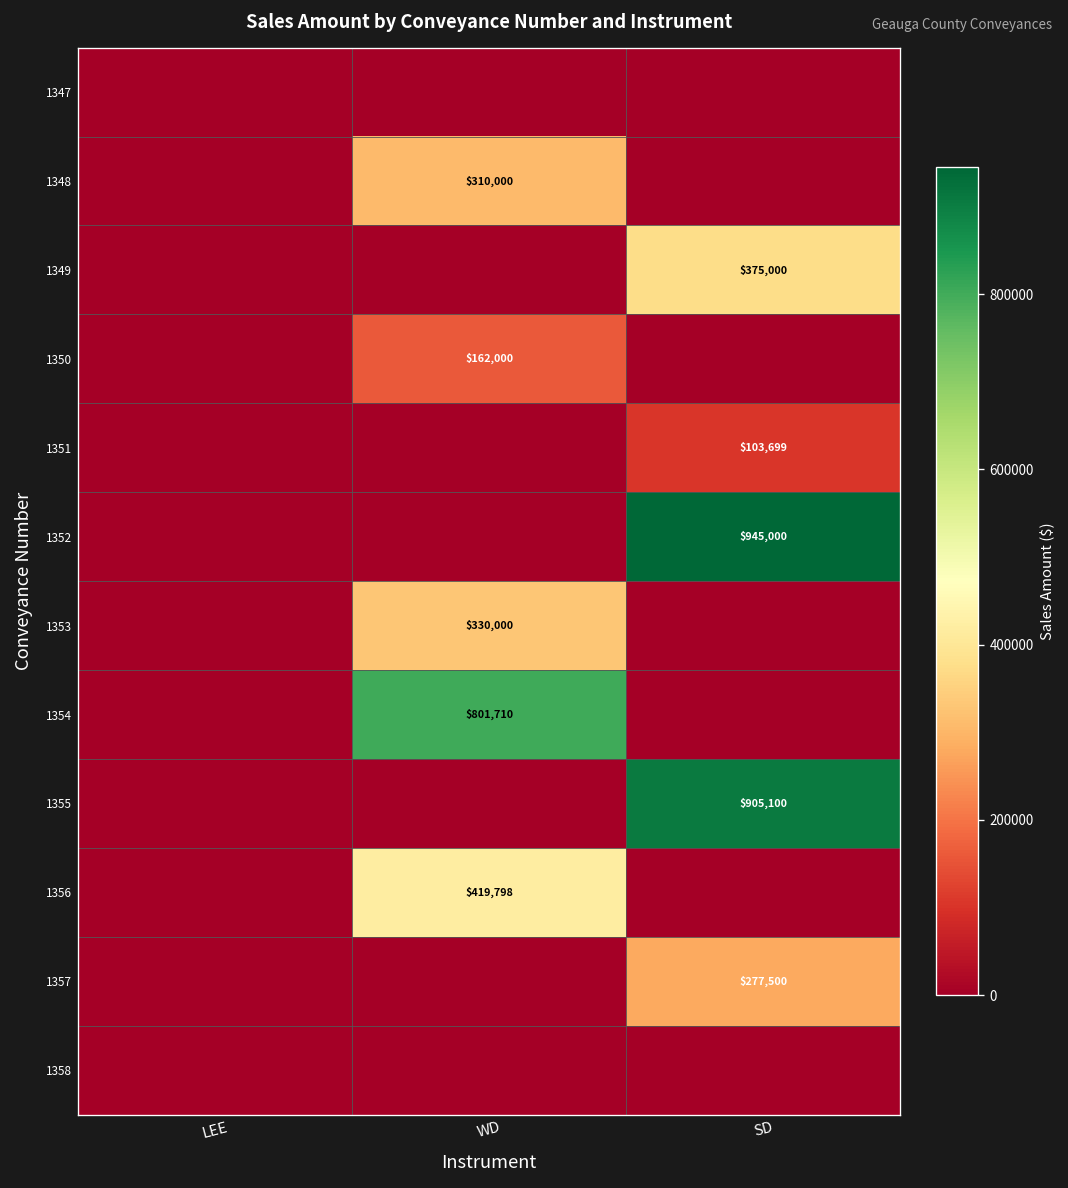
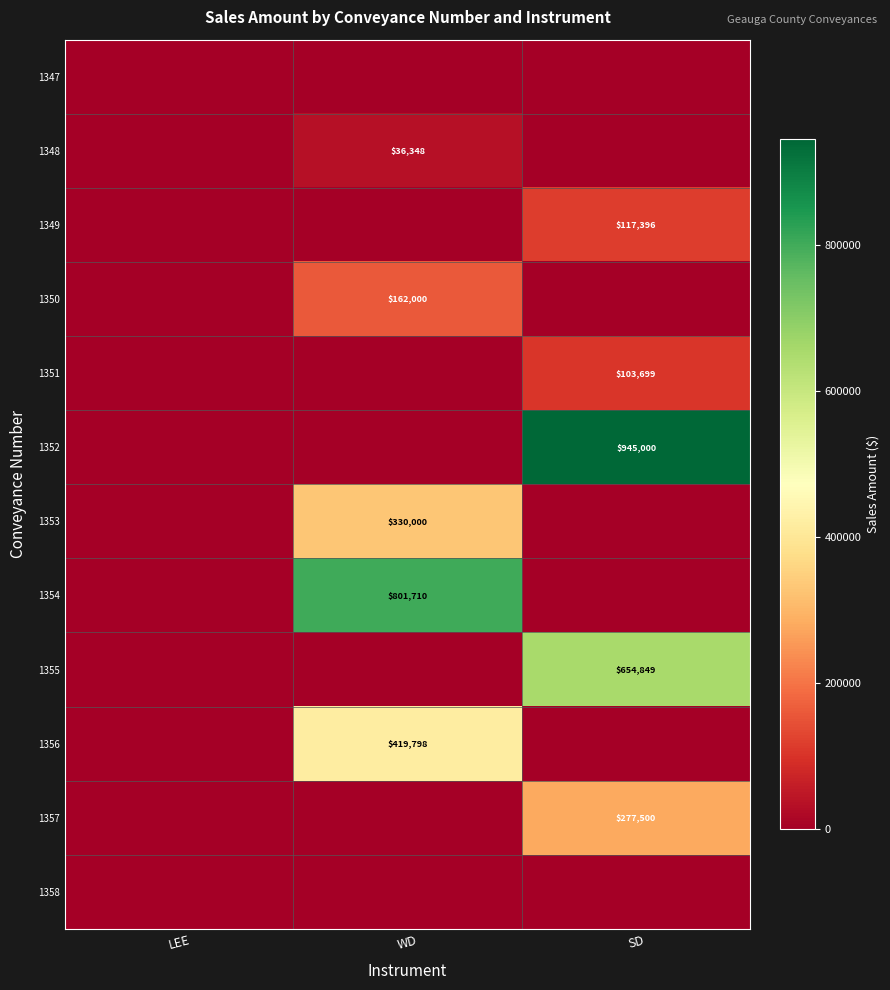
  {
    "1348": {
-     "WD": "$310,000"
+     "WD": "$36,348"
    },
    "1349": {
-     "SD": "$375,000"
+     "SD": "$117,396"
    },
    "1350": {
      "WD": "$162,000"
    },
    "1351": {
      "SD": "$103,699"
    },
    "1352": {
      "SD": "$945,000"
    },
    "1353": {
      "WD": "$330,000"
    },
    "1354": {
      "WD": "$801,710"
    },
    "1355": {
-     "SD": "$905,100"
+     "SD": "$654,849"
    },
    "1356": {
      "WD": "$419,798"
    },
    "1357": {
      "SD": "$277,500"
    }
  }
